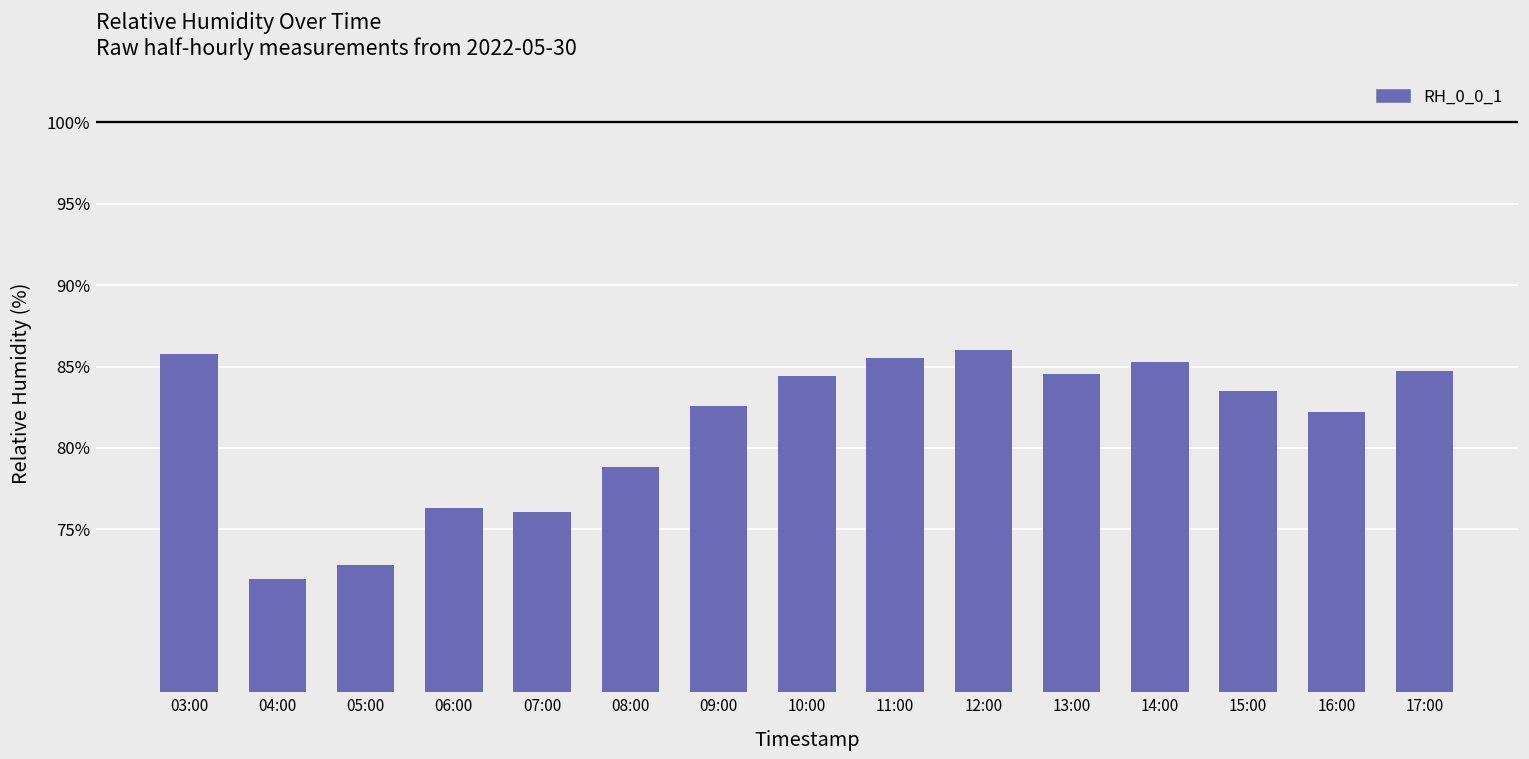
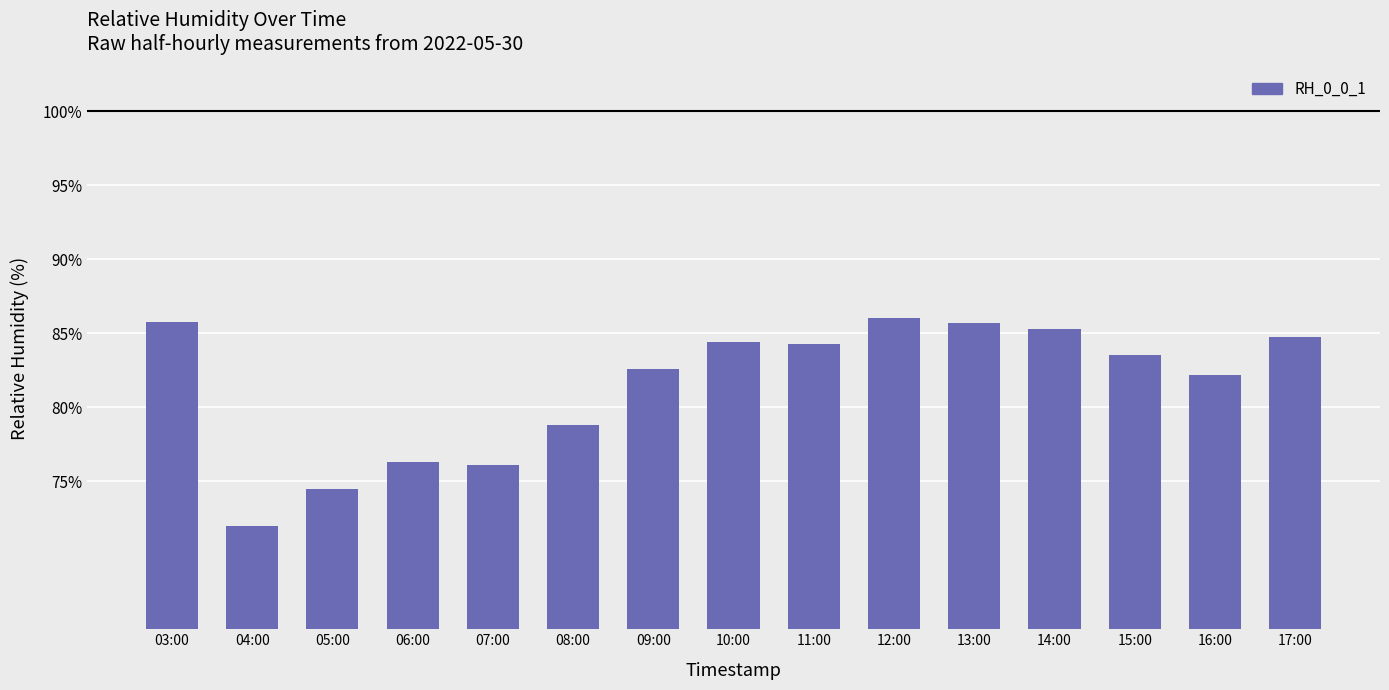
  {
    "03:00": "85.8%",
    "04:00": "71.9%",
-   "05:00": "72.8%",
+   "05:00": "74.5%",
    "06:00": "76.3%",
    "07:00": "76.1%",
    "08:00": "78.8%",
    "09:00": "82.6%",
    "10:00": "84.4%",
-   "11:00": "85.5%",
+   "11:00": "84.3%",
    "12:00": "86.0%",
-   "13:00": "84.5%",
+   "13:00": "85.7%",
    "14:00": "85.3%",
    "15:00": "83.5%",
    "16:00": "82.2%",
    "17:00": "84.7%"
  }
